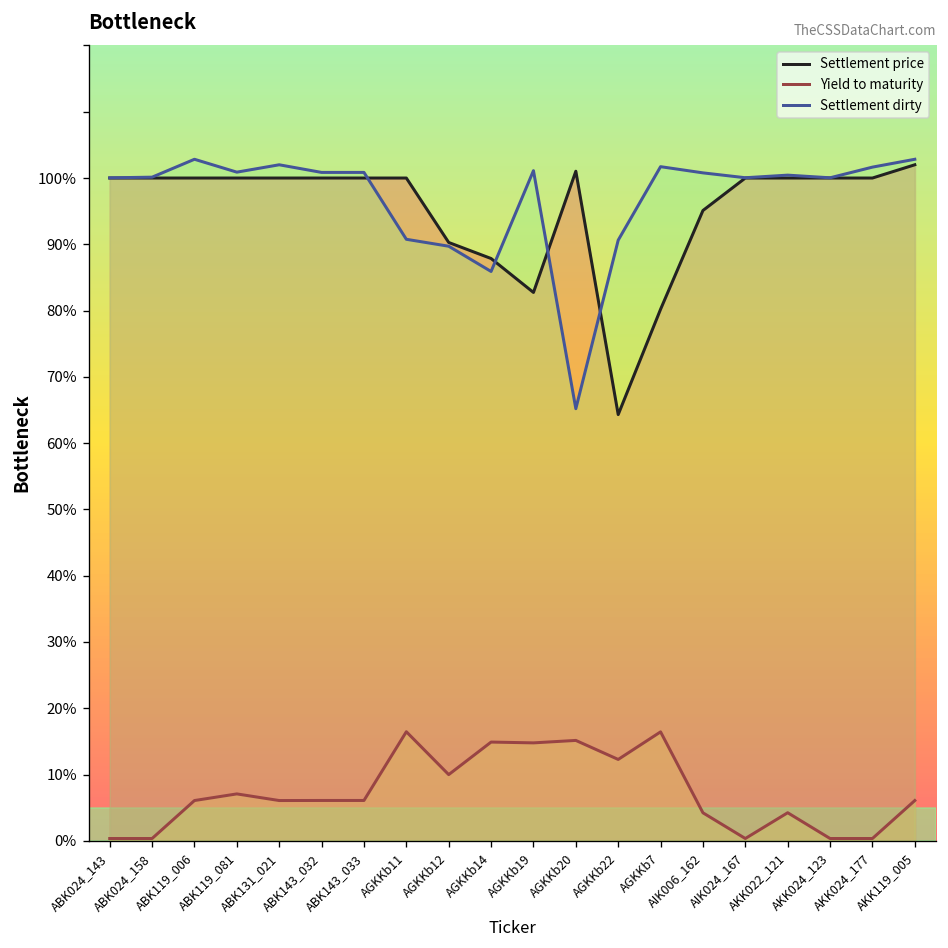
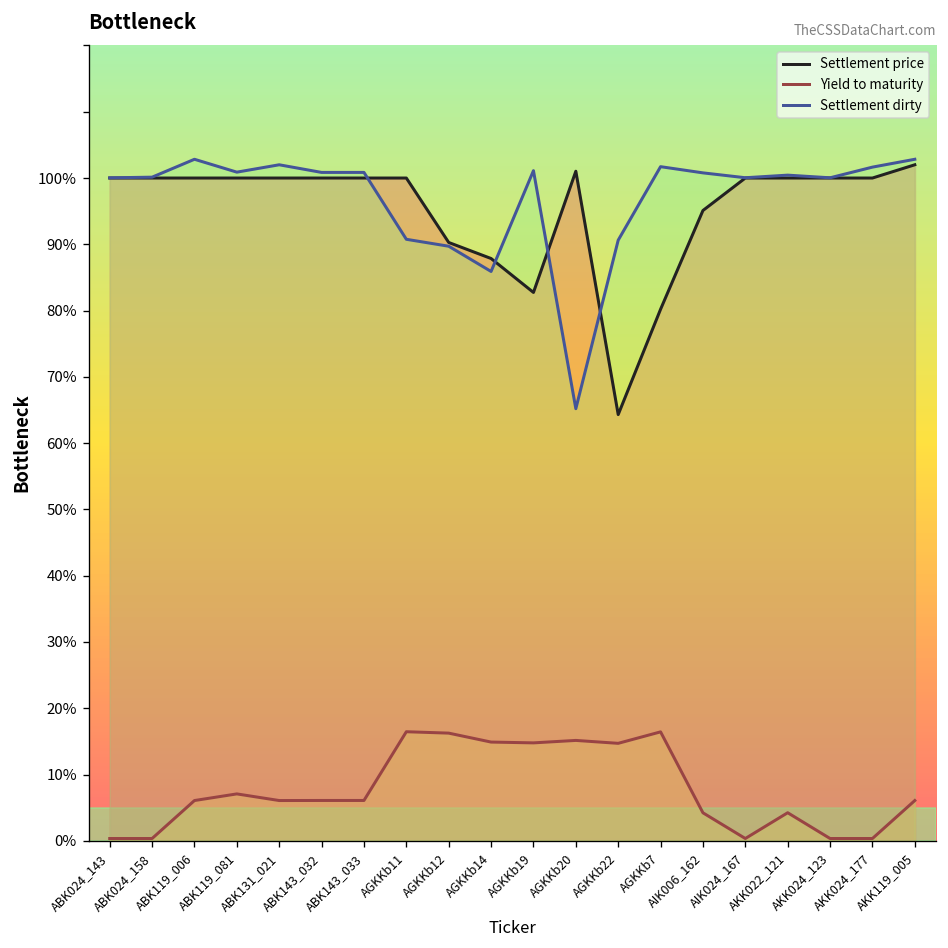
  {
    "Settlement price": {
      "ABK119_006": "100%",
      "ABK119_081": "100%",
      "ABK131_021": "100%",
      "ABK143_032": "100%",
      "ABK143_033": "100%",
      "AGKKb11": "100%",
      "AGKKb12": "90%",
      "AGKKb14": "88%",
      "AGKKb19": "83%",
      "AGKKb20": "101%",
      "AGKKb22": "64%",
      "AGKKb7": "80%",
      "AIK006_162": "95%",
      "AKK024_177": "100%",
      "AKK119_005": "102%"
    },
    "Yield to maturity": {
      "ABK119_006": "6%",
      "ABK119_081": "7%",
      "ABK131_021": "6%",
      "ABK143_032": "6%",
      "ABK143_033": "6%",
      "AGKKb11": "16%",
-     "AGKKb12": "10%",
+     "AGKKb12": "16%",
      "AGKKb14": "15%",
      "AGKKb19": "15%",
      "AGKKb20": "15%",
-     "AGKKb22": "12%",
+     "AGKKb22": "15%",
      "AGKKb7": "16%",
      "AKK119_005": "6%"
    },
    "Settlement dirty": {
      "ABK119_006": "103%",
      "ABK119_081": "101%",
      "ABK131_021": "102%",
      "ABK143_032": "101%",
      "ABK143_033": "101%",
      "AGKKb11": "91%",
      "AGKKb12": "90%",
      "AGKKb14": "86%",
      "AGKKb19": "101%",
      "AGKKb20": "65%",
      "AGKKb22": "91%",
      "AGKKb7": "102%",
      "AIK006_162": "101%",
      "AKK024_177": "102%",
      "AKK119_005": "103%"
    }
  }
